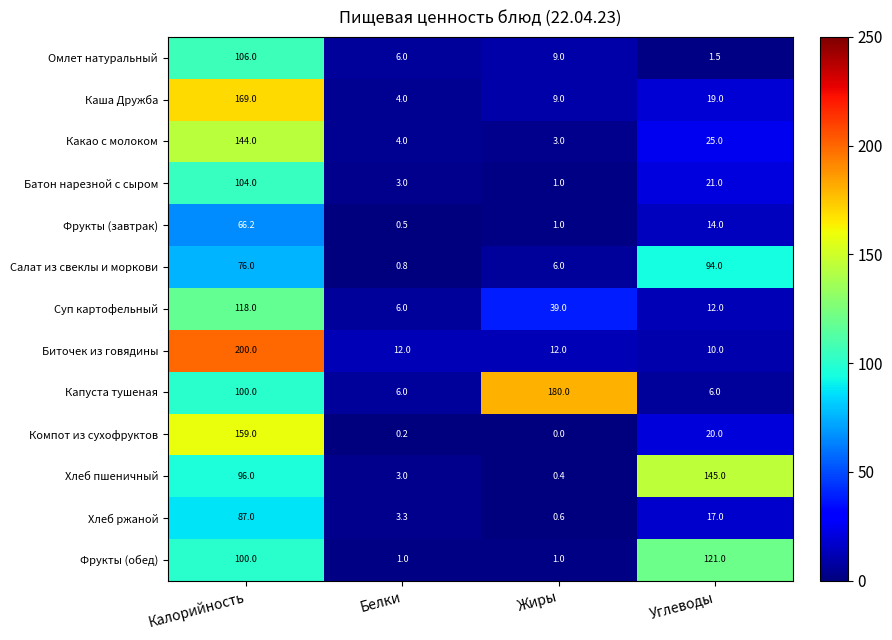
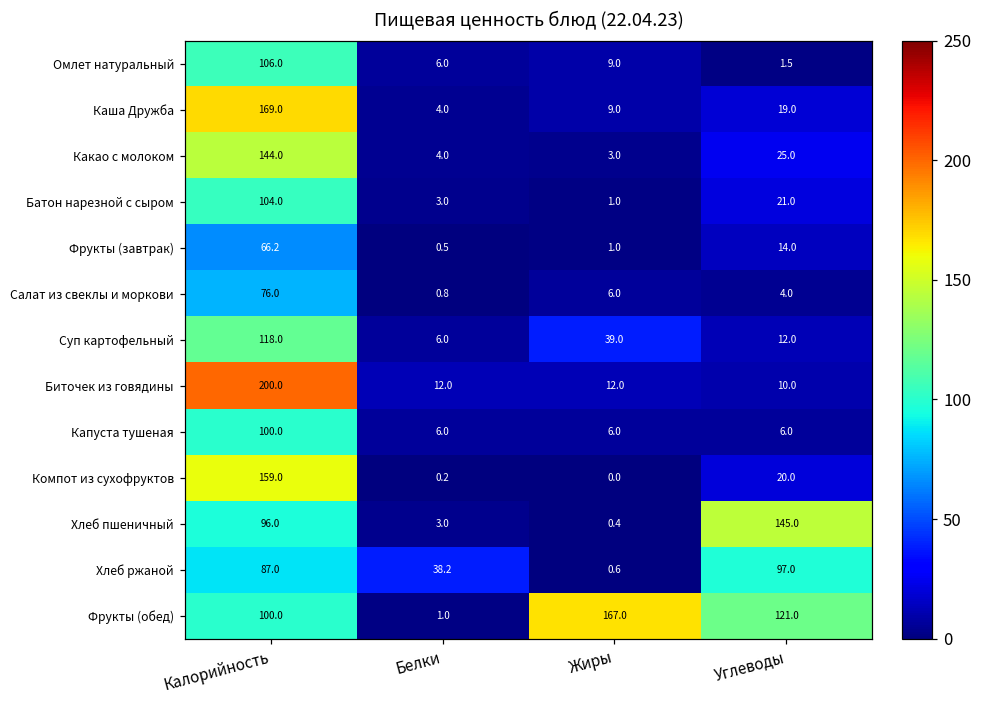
  {
    "Омлет натуральный": {
      "Калорийность": 106.0,
      "Белки": 6.0,
      "Жиры": 9.0,
      "Углеводы": 1.5
    },
    "Каша Дружба": {
      "Калорийность": 169.0,
      "Белки": 4.0,
      "Жиры": 9.0,
      "Углеводы": 19.0
    },
    "Какао с молоком": {
      "Калорийность": 144.0,
      "Белки": 4.0,
      "Жиры": 3.0,
      "Углеводы": 25.0
    },
    "Батон нарезной с сыром": {
      "Калорийность": 104.0,
      "Белки": 3.0,
      "Жиры": 1.0,
      "Углеводы": 21.0
    },
    "Фрукты (завтрак)": {
      "Калорийность": 66.2,
      "Белки": 0.5,
      "Жиры": 1.0,
      "Углеводы": 14.0
    },
    "Салат из свеклы и моркови": {
      "Калорийность": 76.0,
      "Белки": 0.8,
      "Жиры": 6.0,
-     "Углеводы": 94.0
+     "Углеводы": 4.0
    },
    "Суп картофельный": {
      "Калорийность": 118.0,
      "Белки": 6.0,
      "Жиры": 39.0,
      "Углеводы": 12.0
    },
    "Биточек из говядины": {
      "Калорийность": 200.0,
      "Белки": 12.0,
      "Жиры": 12.0,
      "Углеводы": 10.0
    },
    "Капуста тушеная": {
      "Калорийность": 100.0,
      "Белки": 6.0,
-     "Жиры": 180.0,
+     "Жиры": 6.0,
      "Углеводы": 6.0
    },
    "Компот из сухофруктов": {
      "Калорийность": 159.0,
      "Белки": 0.2,
      "Жиры": 0.0,
      "Углеводы": 20.0
    },
    "Хлеб пшеничный": {
      "Калорийность": 96.0,
      "Белки": 3.0,
      "Жиры": 0.4,
      "Углеводы": 145.0
    },
    "Хлеб ржаной": {
      "Калорийность": 87.0,
-     "Белки": 3.3,
+     "Белки": 38.2,
      "Жиры": 0.6,
-     "Углеводы": 17.0
+     "Углеводы": 97.0
    },
    "Фрукты (обед)": {
      "Калорийность": 100.0,
      "Белки": 1.0,
-     "Жиры": 1.0,
+     "Жиры": 167.0,
      "Углеводы": 121.0
    }
  }
